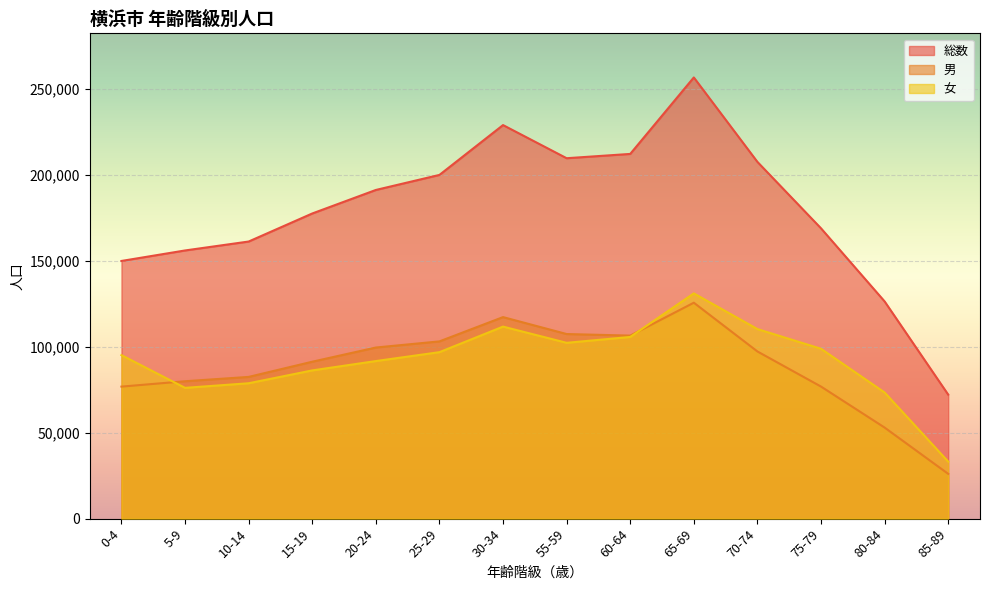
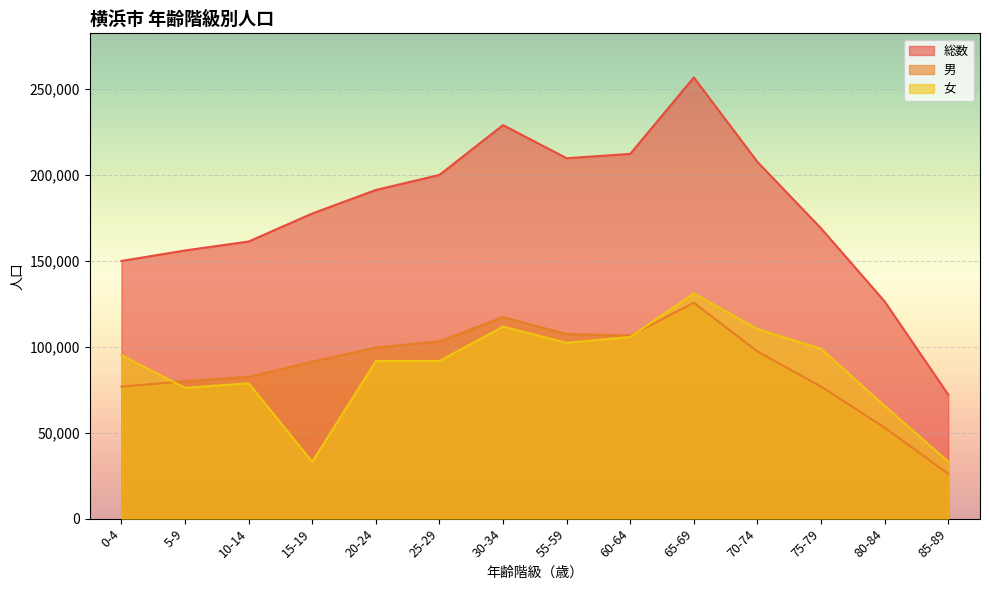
  {
    "女": {
      "0-4": "95,000",
      "5-9": "76,000",
      "10-14": "79,000",
-     "15-19": "86,000",
+     "15-19": "33,000",
      "20-24": "92,000",
-     "25-29": "97,000",
+     "25-29": "92,000",
      "30-34": "112,000",
      "55-59": "102,000",
      "65-69": "131,000",
      "70-74": "110,000",
      "75-79": "99,000",
-     "80-84": "73,000",
+     "80-84": "66,000",
      "85-89": "33,000"
    }
  }
